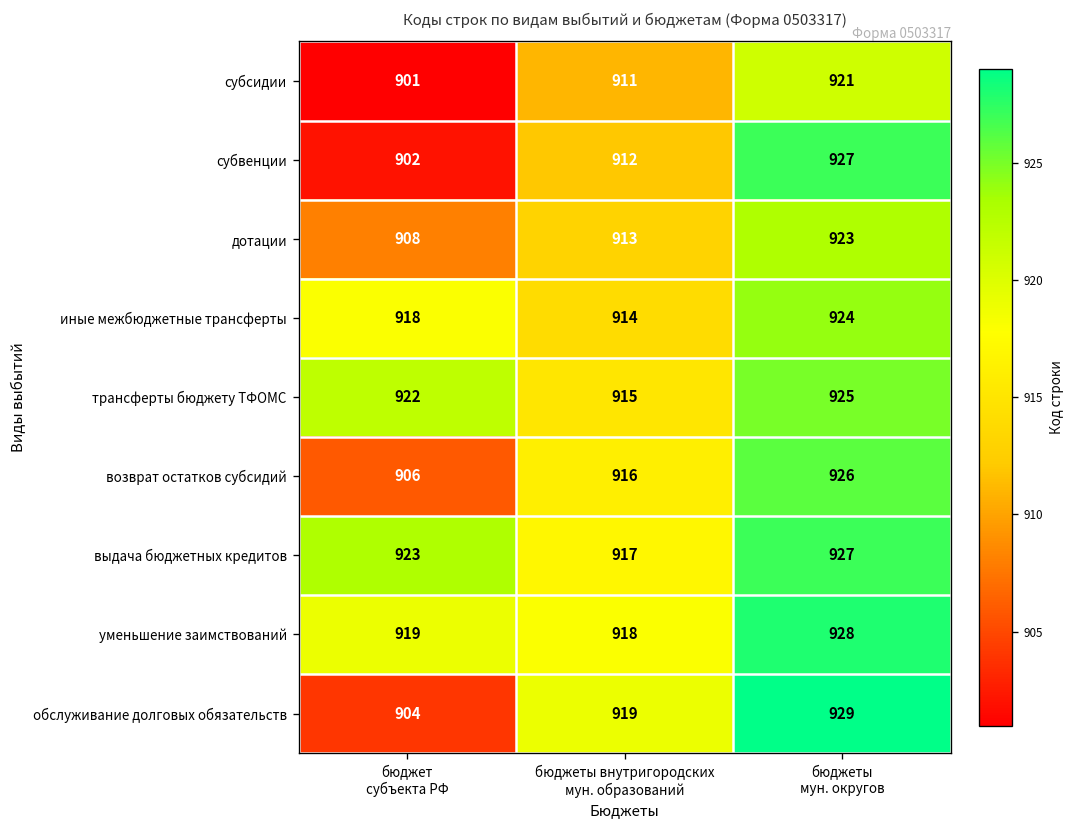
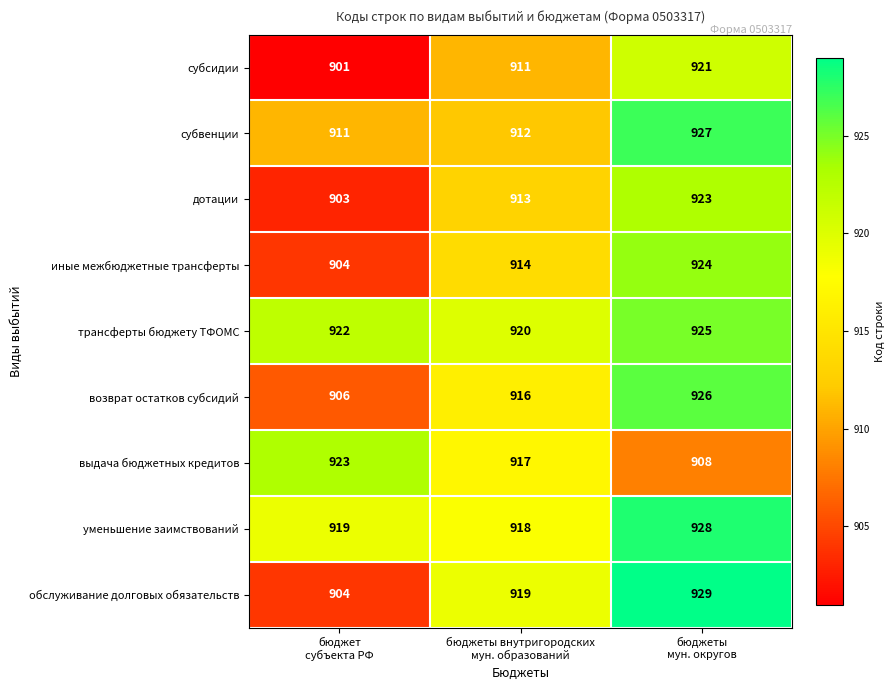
  {
    "субсидии": {
      "бюджет субъекта РФ": 901,
      "бюджеты внутригородских мун. образований": 911,
      "бюджеты мун. округов": 921
    },
    "субвенции": {
-     "бюджет субъекта РФ": 902,
+     "бюджет субъекта РФ": 911,
      "бюджеты внутригородских мун. образований": 912,
      "бюджеты мун. округов": 927
    },
    "дотации": {
-     "бюджет субъекта РФ": 908,
+     "бюджет субъекта РФ": 903,
      "бюджеты внутригородских мун. образований": 913,
      "бюджеты мун. округов": 923
    },
    "иные межбюджетные трансферты": {
-     "бюджет субъекта РФ": 918,
+     "бюджет субъекта РФ": 904,
      "бюджеты внутригородских мун. образований": 914,
      "бюджеты мун. округов": 924
    },
    "трансферты бюджету ТФОМС": {
      "бюджет субъекта РФ": 922,
-     "бюджеты внутригородских мун. образований": 915,
+     "бюджеты внутригородских мун. образований": 920,
      "бюджеты мун. округов": 925
    },
    "возврат остатков субсидий": {
      "бюджет субъекта РФ": 906,
      "бюджеты внутригородских мун. образований": 916,
      "бюджеты мун. округов": 926
    },
    "выдача бюджетных кредитов": {
      "бюджет субъекта РФ": 923,
      "бюджеты внутригородских мун. образований": 917,
-     "бюджеты мун. округов": 927
+     "бюджеты мун. округов": 908
    },
    "уменьшение заимствований": {
      "бюджет субъекта РФ": 919,
      "бюджеты внутригородских мун. образований": 918,
      "бюджеты мун. округов": 928
    },
    "обслуживание долговых обязательств": {
      "бюджет субъекта РФ": 904,
      "бюджеты внутригородских мун. образований": 919,
      "бюджеты мун. округов": 929
    }
  }
